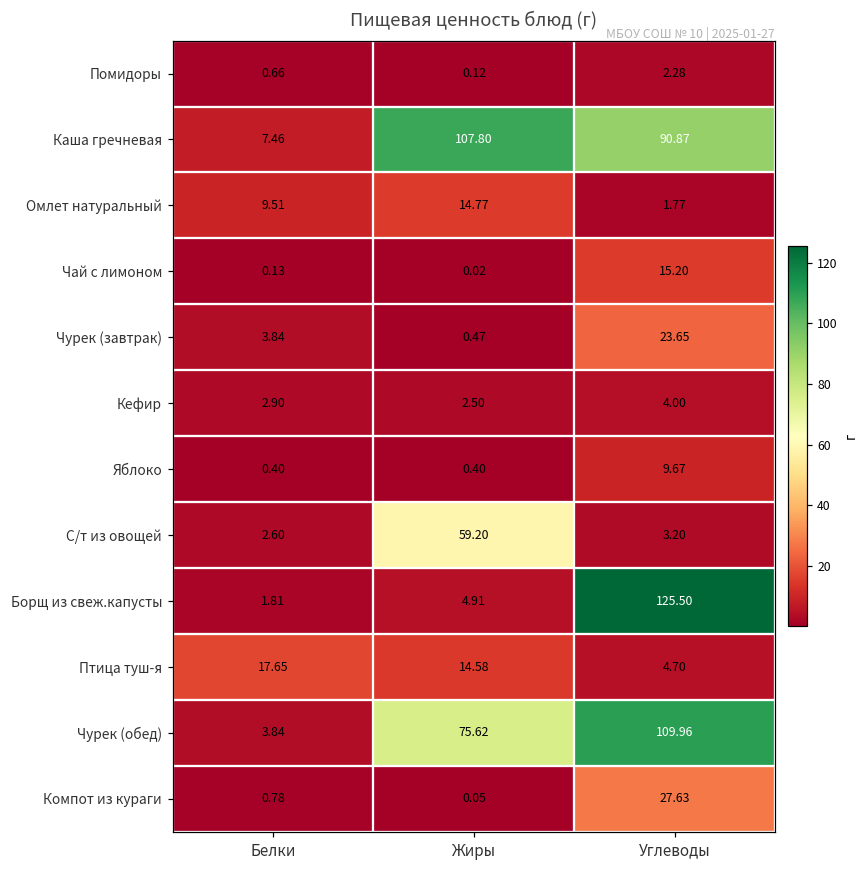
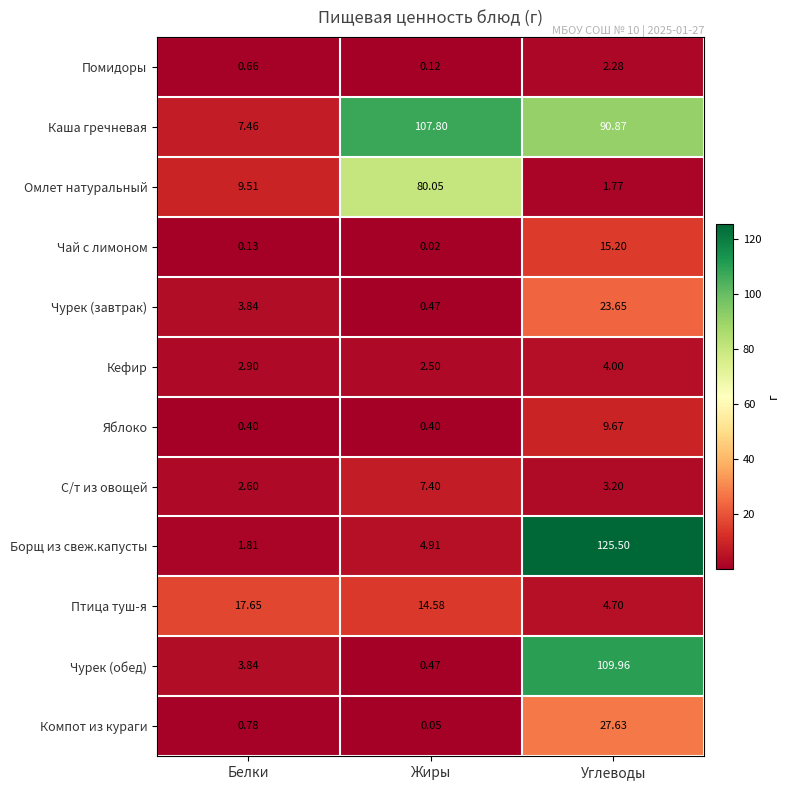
  {
    "Помидоры": {
      "Белки": 0.66,
      "Жиры": 0.12,
      "Углеводы": 2.28
    },
    "Каша гречневая": {
      "Белки": 7.46,
      "Жиры": 107.80,
      "Углеводы": 90.87
    },
    "Омлет натуральный": {
      "Белки": 9.51,
-     "Жиры": 14.77,
+     "Жиры": 80.05,
      "Углеводы": 1.77
    },
    "Чай с лимоном": {
      "Белки": 0.13,
      "Жиры": 0.02,
      "Углеводы": 15.20
    },
    "Чурек (завтрак)": {
      "Белки": 3.84,
      "Жиры": 0.47,
      "Углеводы": 23.65
    },
    "Кефир": {
      "Белки": 2.90,
      "Жиры": 2.50,
      "Углеводы": 4.00
    },
    "Яблоко": {
      "Белки": 0.40,
      "Жиры": 0.40,
      "Углеводы": 9.67
    },
    "С/т из овощей": {
      "Белки": 2.60,
-     "Жиры": 59.20,
+     "Жиры": 7.40,
      "Углеводы": 3.20
    },
    "Борщ из свеж.капусты": {
      "Белки": 1.81,
      "Жиры": 4.91,
      "Углеводы": 125.50
    },
    "Птица туш-я": {
      "Белки": 17.65,
      "Жиры": 14.58,
      "Углеводы": 4.70
    },
    "Чурек (обед)": {
      "Белки": 3.84,
-     "Жиры": 75.62,
+     "Жиры": 0.47,
      "Углеводы": 109.96
    },
    "Компот из кураги": {
      "Белки": 0.78,
      "Жиры": 0.05,
      "Углеводы": 27.63
    }
  }
